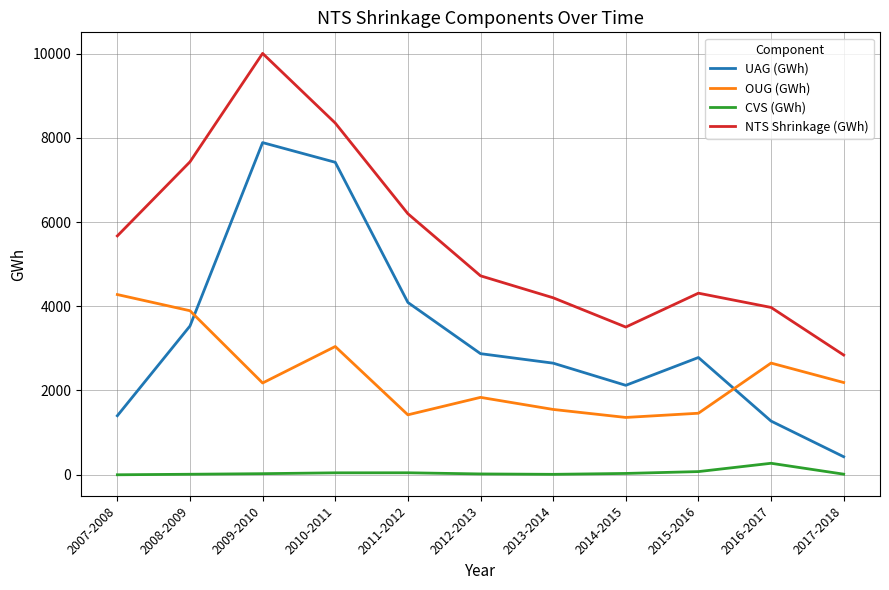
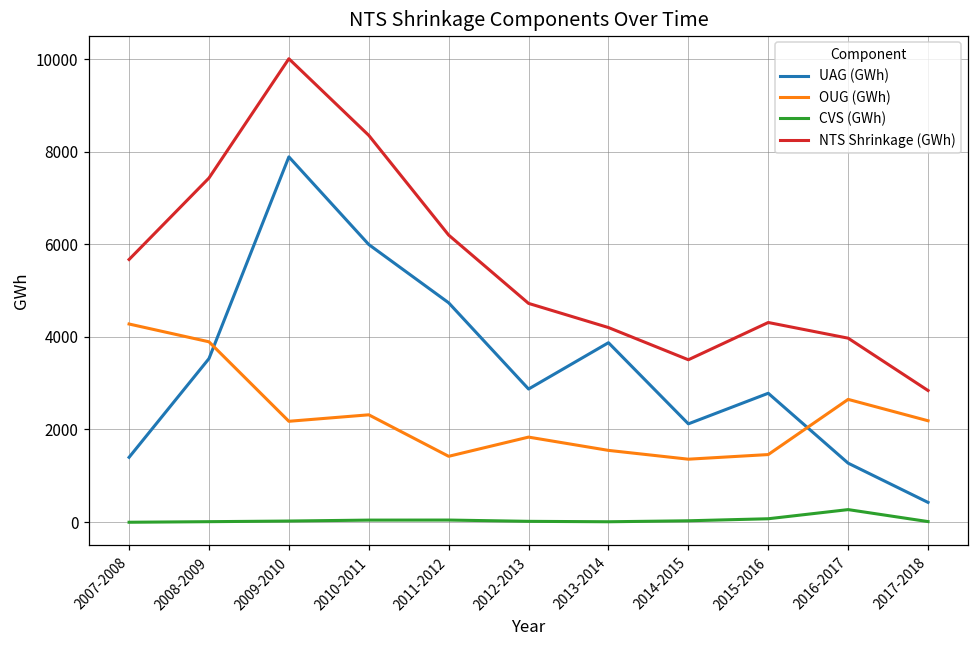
  {
    "UAG (GWh)": {
      "2007-2008": 1400,
      "2008-2009": 3500,
      "2009-2010": 7900,
-     "2010-2011": 7400,
-     "2011-2012": 4100,
+     "2010-2011": 6000,
+     "2011-2012": 4700,
      "2012-2013": 2900,
-     "2013-2014": 2600,
+     "2013-2014": 3900,
      "2014-2015": 2100,
      "2015-2016": 2800,
      "2016-2017": 1300,
      "2017-2018": 400
    },
    "OUG (GWh)": {
      "2007-2008": 4300,
      "2008-2009": 3900,
      "2009-2010": 2200,
-     "2010-2011": 3000,
+     "2010-2011": 2300,
      "2011-2012": 1400,
      "2012-2013": 1800,
      "2013-2014": 1500,
      "2014-2015": 1400,
      "2015-2016": 1500,
      "2016-2017": 2600,
      "2017-2018": 2200
    },
    "CVS (GWh)": {
      "2007-2008": 0,
      "2008-2009": 0,
      "2009-2010": 0,
      "2010-2011": 0,
      "2011-2012": 0,
      "2012-2013": 0,
      "2013-2014": 0,
      "2014-2015": 0,
      "2015-2016": 100,
      "2016-2017": 300,
      "2017-2018": 0
    },
    "NTS Shrinkage (GWh)": {
      "2007-2008": 5700,
      "2008-2009": 7400,
      "2009-2010": 10000,
      "2010-2011": 8400,
      "2011-2012": 6200,
      "2012-2013": 4700,
      "2013-2014": 4200,
      "2014-2015": 3500,
      "2015-2016": 4300,
      "2016-2017": 4000,
      "2017-2018": 2800
    }
  }
